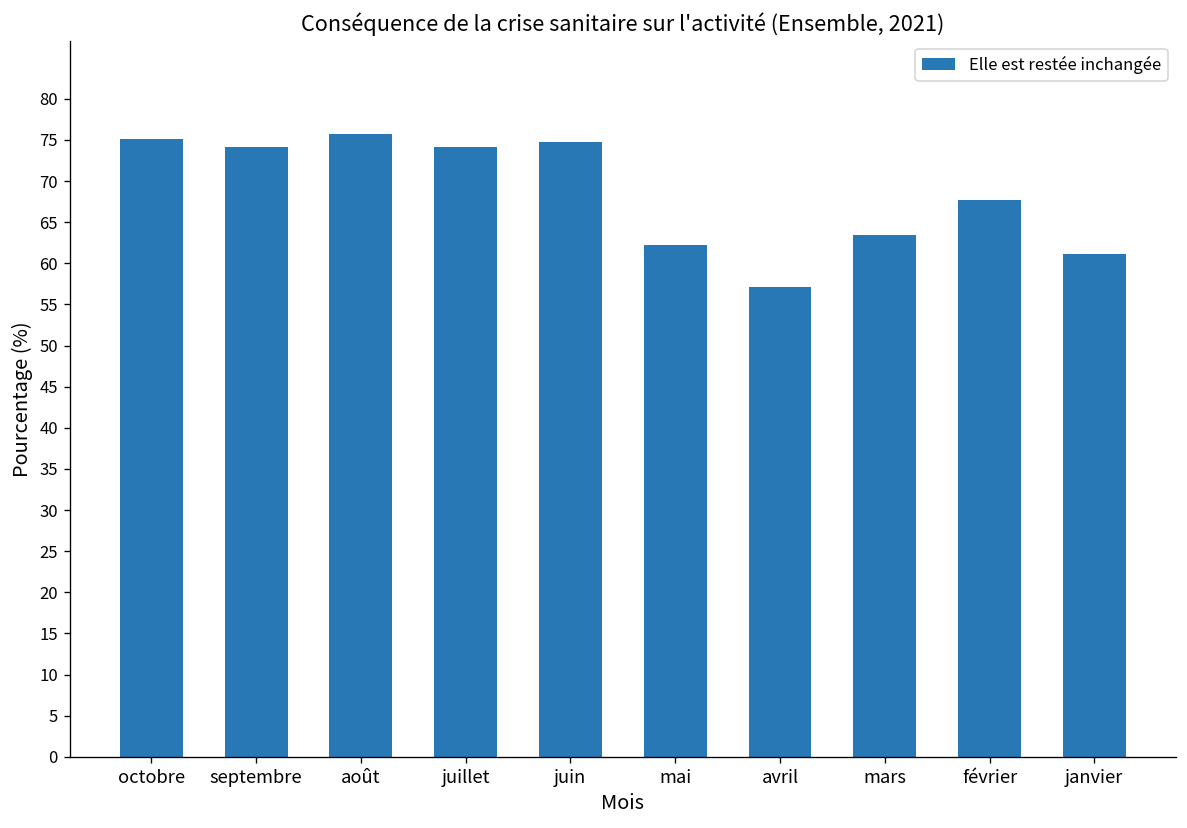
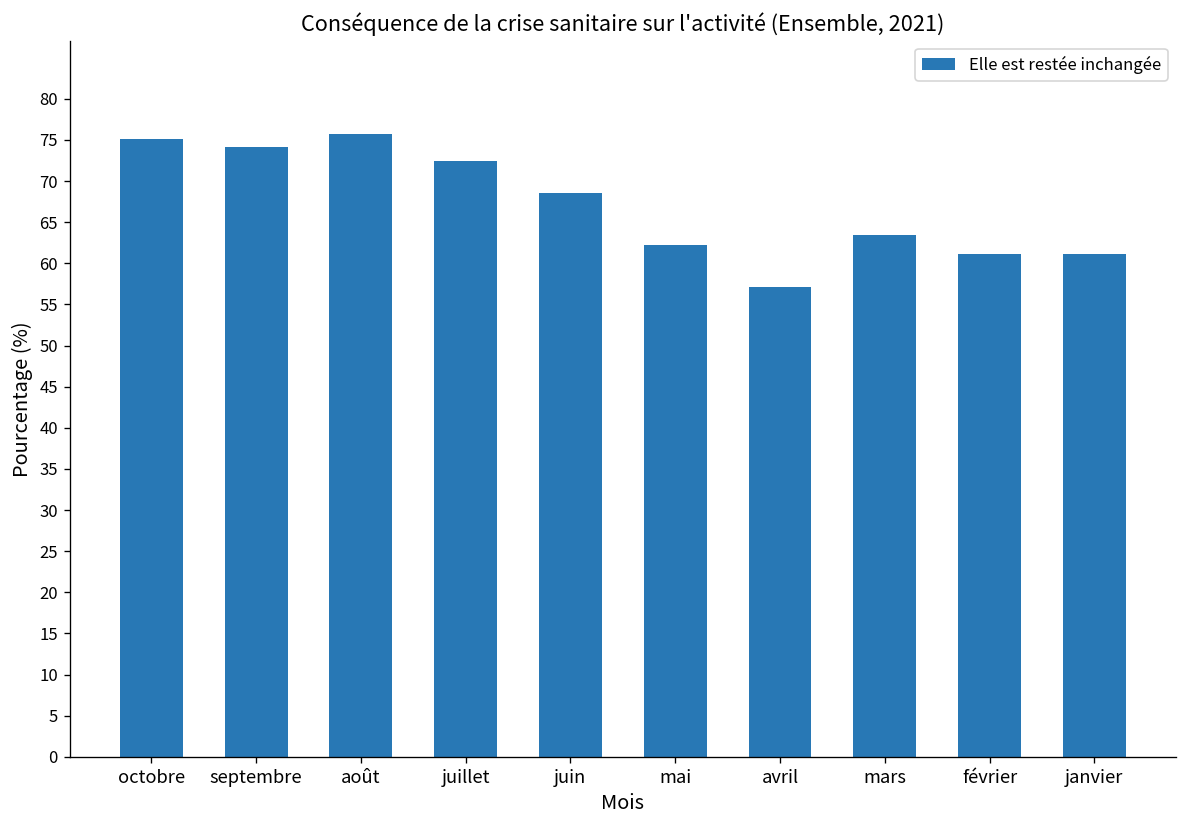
  {
    "octobre": 75,
    "septembre": 74,
    "août": 76,
-   "juillet": 74,
-   "juin": 75,
+   "juillet": 72,
+   "juin": 69,
    "mai": 62,
    "avril": 57,
    "mars": 63,
-   "février": 68,
+   "février": 61,
    "janvier": 61
  }
